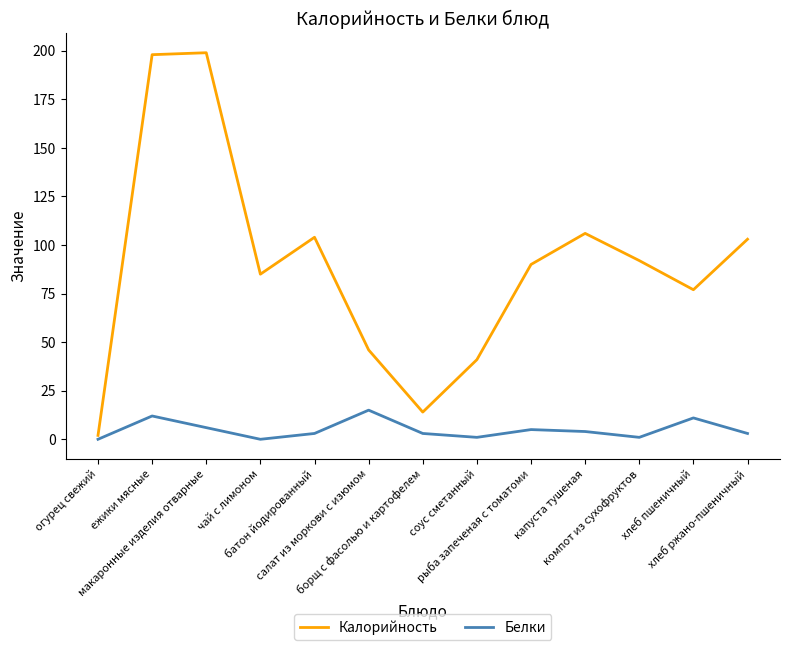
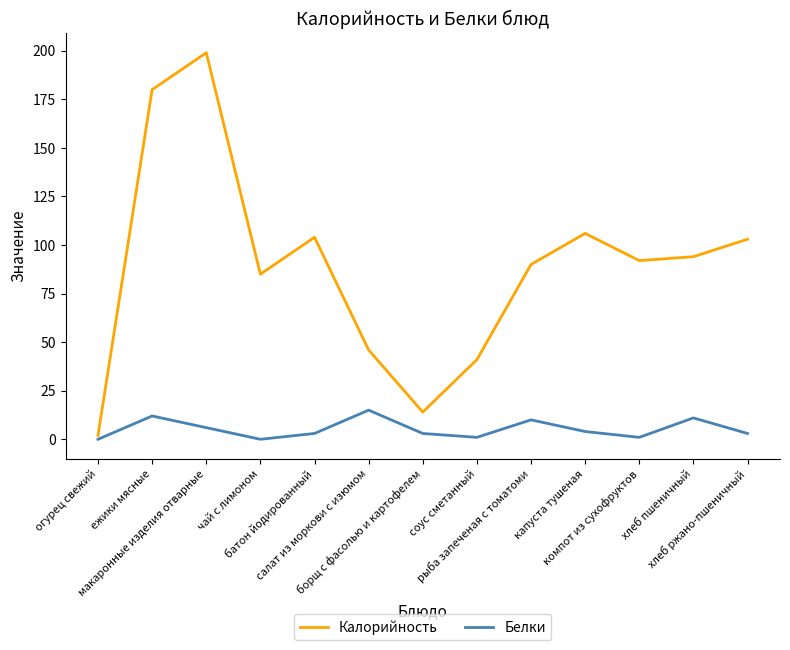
  {
    "Калорийность": {
      "огурец свежий": 2,
-     "ежики мясные": 198,
+     "ежики мясные": 180,
      "макаронные изделия отварные": 199,
      "чай с лимоном": 85,
      "батон йодированный": 104,
      "салат из моркови с изюмом": 46,
      "борщ с фасолью и картофелем": 14,
      "соус сметанный": 41,
      "рыба запеченая с томатоми": 90,
      "капуста тушеная": 106,
      "компот из сухофруктов": 92,
-     "хлеб пшеничный": 77,
+     "хлеб пшеничный": 94,
      "хлеб ржано-пшеничный": 103
    },
    "Белки": {
      "огурец свежий": 0,
      "ежики мясные": 12,
      "макаронные изделия отварные": 6,
      "чай с лимоном": 0,
      "батон йодированный": 3,
      "салат из моркови с изюмом": 15,
      "борщ с фасолью и картофелем": 3,
      "соус сметанный": 1,
-     "рыба запеченая с томатоми": 5,
+     "рыба запеченая с томатоми": 10,
      "капуста тушеная": 4,
      "компот из сухофруктов": 1,
      "хлеб пшеничный": 11,
      "хлеб ржано-пшеничный": 3
    }
  }
